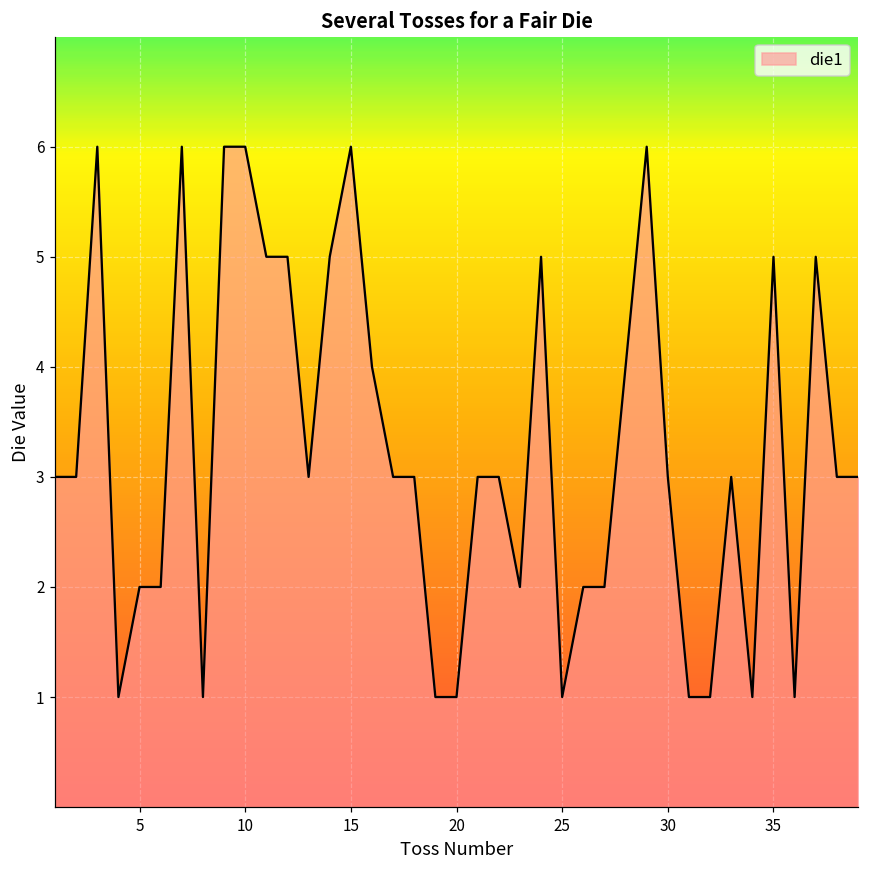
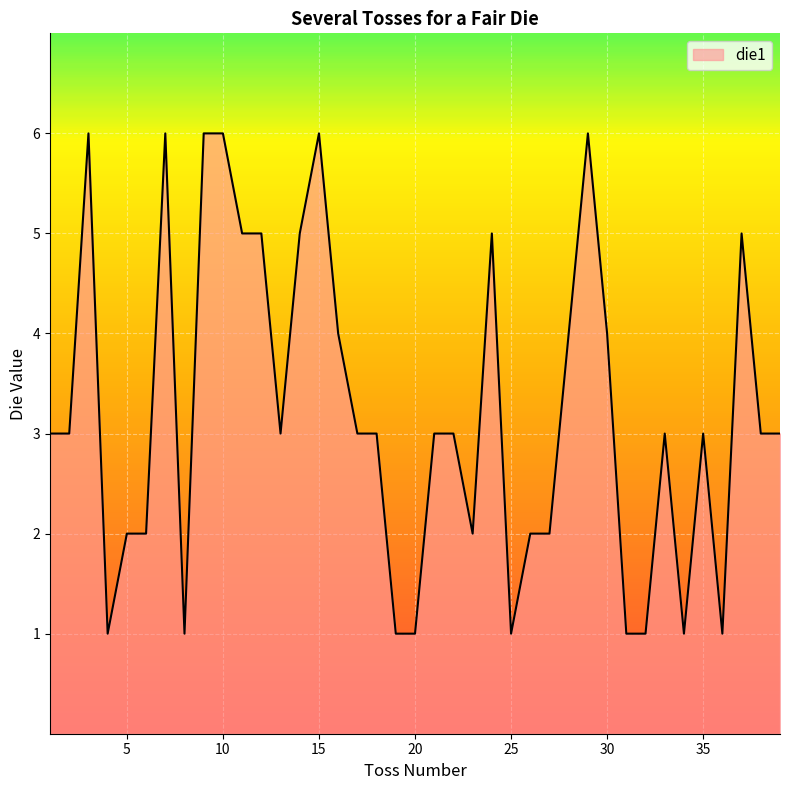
  {
    "5": 2,
    "10": 6,
    "15": 6,
    "20": 1,
    "25": 1,
-   "30": 3,
-   "35": 5
+   "30": 4,
+   "35": 3
  }
